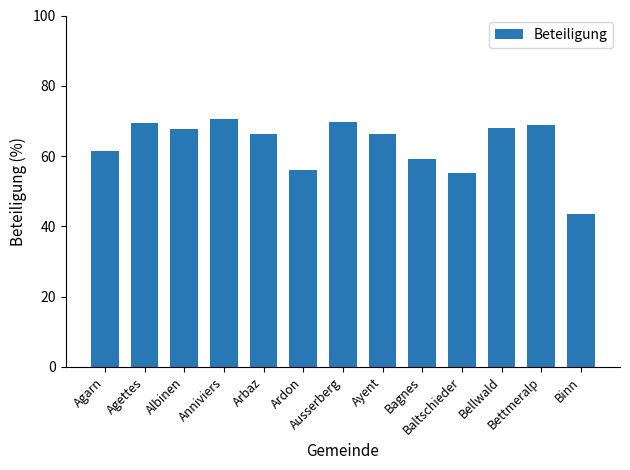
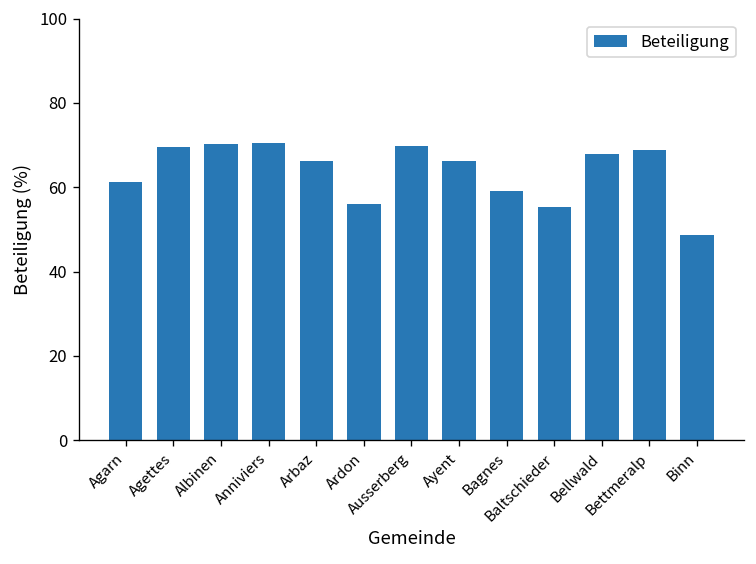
  {
    "Agarn": 61,
    "Agettes": 69,
-   "Albinen": 68,
+   "Albinen": 70,
    "Anniviers": 71,
    "Arbaz": 66,
    "Ardon": 56,
    "Ausserberg": 70,
    "Ayent": 66,
    "Bagnes": 59,
    "Baltschieder": 55,
    "Bellwald": 68,
    "Bettmeralp": 69,
-   "Binn": 44
+   "Binn": 49
  }
